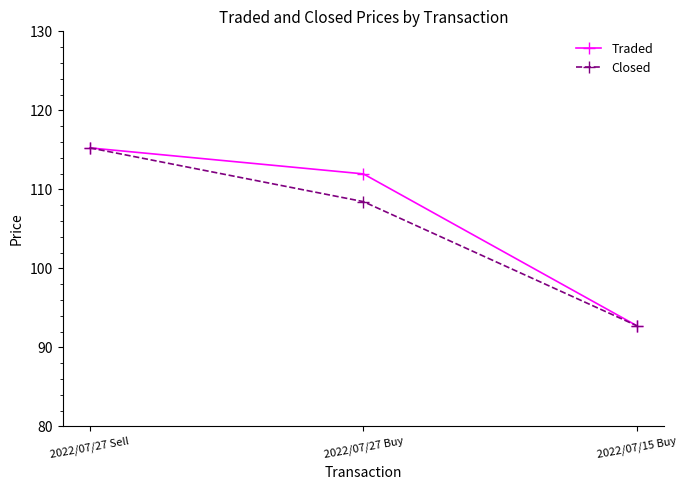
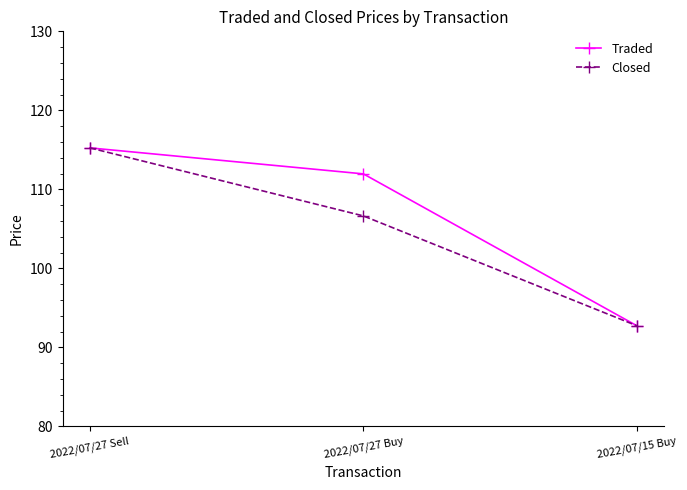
  {
    "Traded": {
      "2022/07/27 Buy": 112
    },
    "Closed": {
-     "2022/07/27 Buy": 108
+     "2022/07/27 Buy": 107
    }
  }
